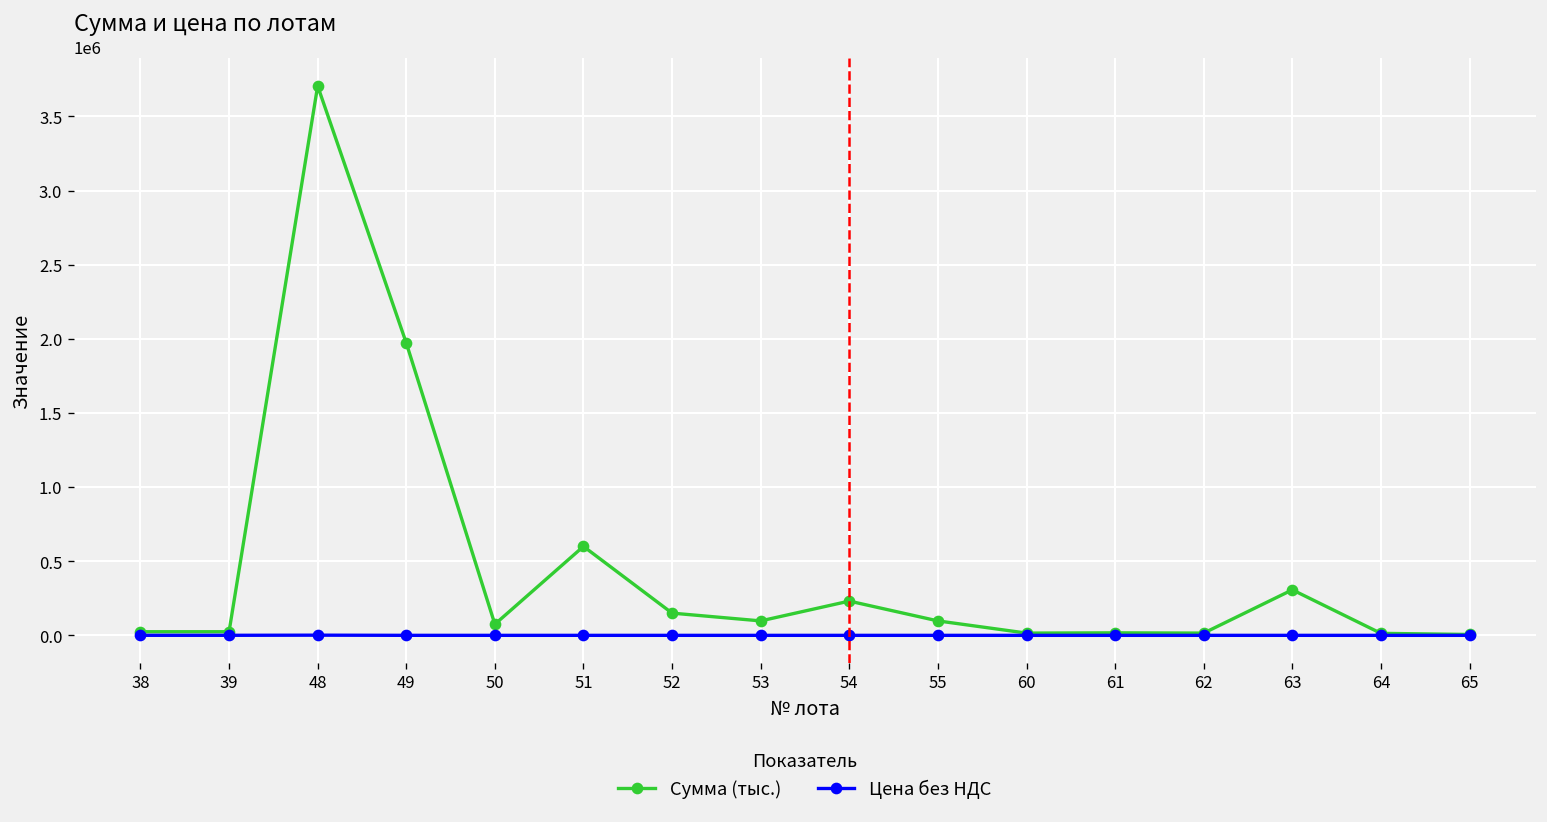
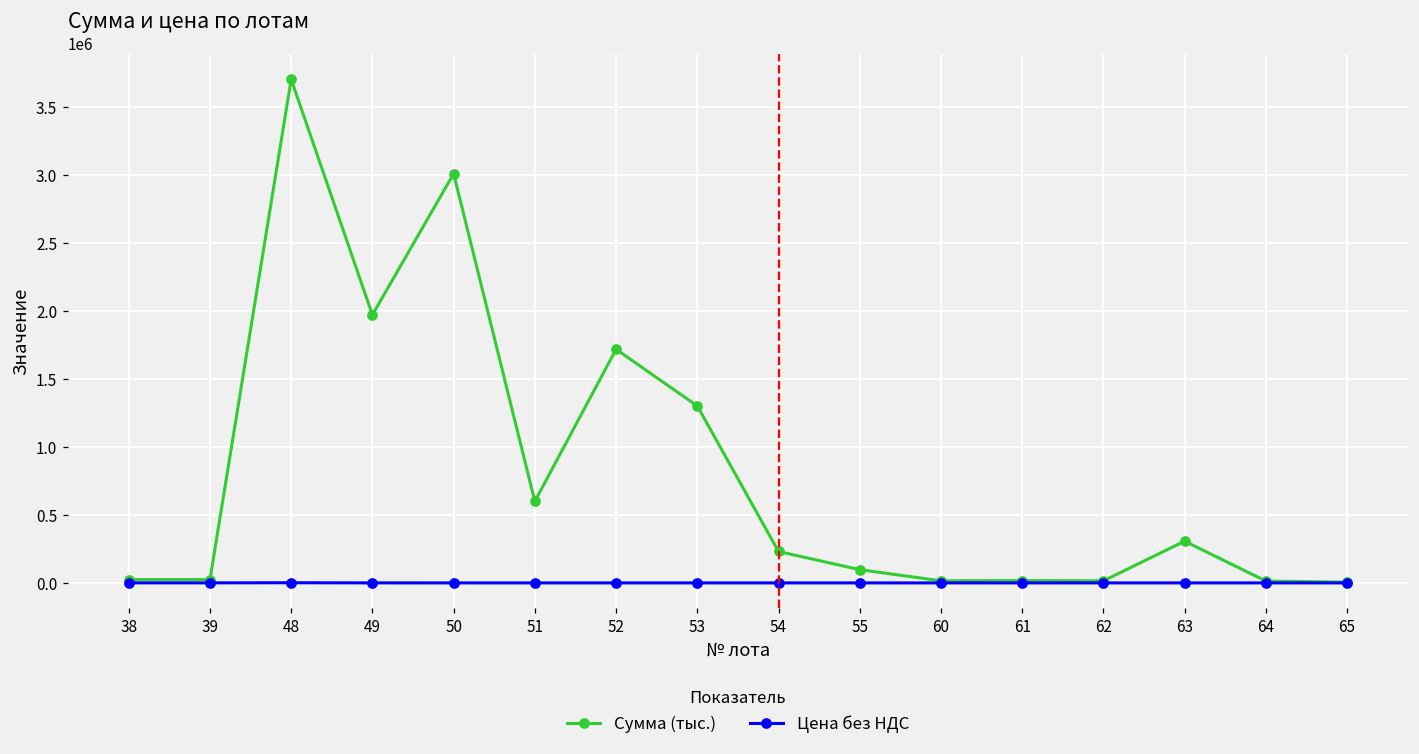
  {
    "Сумма (тыс.)": {
      "38": 20000,
      "39": 20000,
      "48": 3710000,
      "49": 1970000,
-     "50": 80000,
+     "50": 3010000,
      "51": 600000,
-     "52": 150000,
-     "53": 100000,
+     "52": 1720000,
+     "53": 1300000,
      "54": 230000,
      "55": 100000,
      "63": 310000
    },
    "Цена без НДС": {
      "38": 0,
      "39": 0,
      "48": 0,
      "49": 0,
      "50": 0,
      "51": 0,
      "52": 0,
      "53": 0,
      "54": 0,
      "55": 0,
      "63": 0
    }
  }
